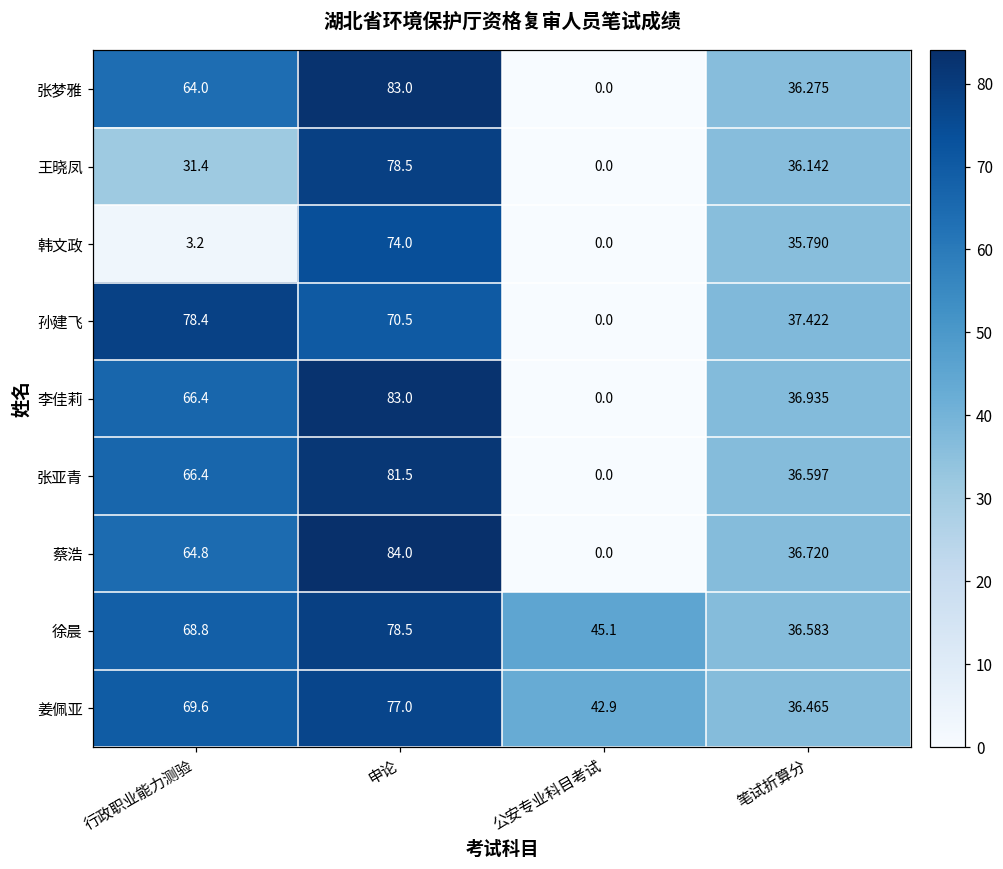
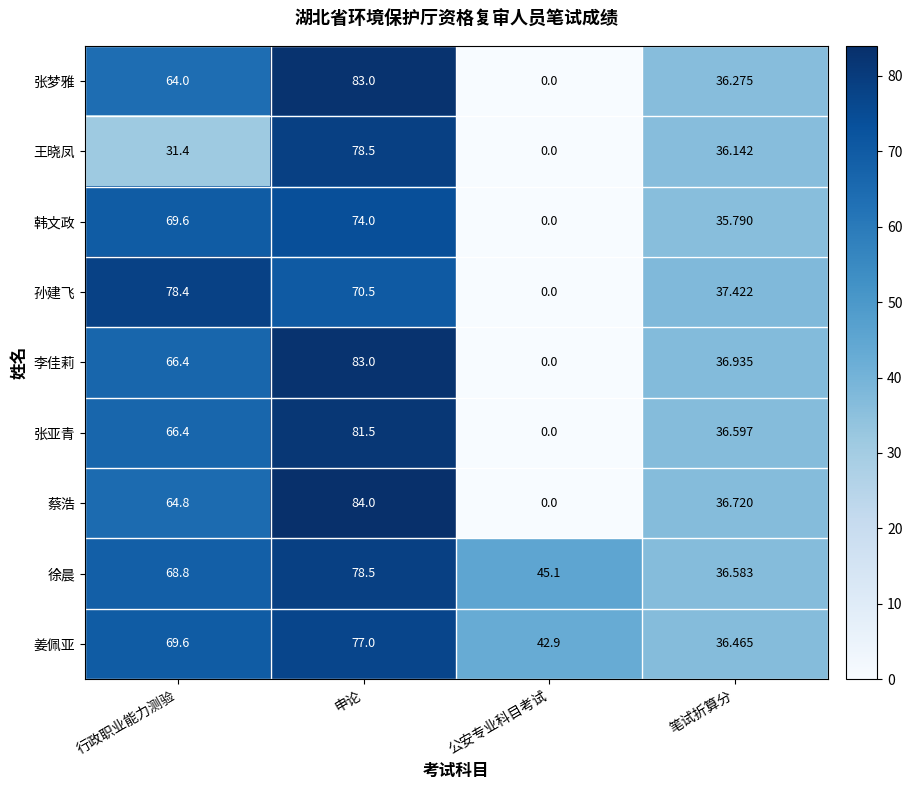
  {
    "张梦雅": {
      "行政职业能力测验": 64.0,
      "申论": 83.0,
      "公安专业科目考试": 0.0,
      "笔试折算分": 36.275
    },
    "王晓凤": {
      "行政职业能力测验": 31.4,
      "申论": 78.5,
      "公安专业科目考试": 0.0,
      "笔试折算分": 36.142
    },
    "韩文政": {
-     "行政职业能力测验": 3.2,
+     "行政职业能力测验": 69.6,
      "申论": 74.0,
      "公安专业科目考试": 0.0,
      "笔试折算分": 35.790
    },
    "孙建飞": {
      "行政职业能力测验": 78.4,
      "申论": 70.5,
      "公安专业科目考试": 0.0,
      "笔试折算分": 37.422
    },
    "李佳莉": {
      "行政职业能力测验": 66.4,
      "申论": 83.0,
      "公安专业科目考试": 0.0,
      "笔试折算分": 36.935
    },
    "张亚青": {
      "行政职业能力测验": 66.4,
      "申论": 81.5,
      "公安专业科目考试": 0.0,
      "笔试折算分": 36.597
    },
    "蔡浩": {
      "行政职业能力测验": 64.8,
      "申论": 84.0,
      "公安专业科目考试": 0.0,
      "笔试折算分": 36.720
    },
    "徐晨": {
      "行政职业能力测验": 68.8,
      "申论": 78.5,
      "公安专业科目考试": 45.1,
      "笔试折算分": 36.583
    },
    "姜佩亚": {
      "行政职业能力测验": 69.6,
      "申论": 77.0,
      "公安专业科目考试": 42.9,
      "笔试折算分": 36.465
    }
  }
